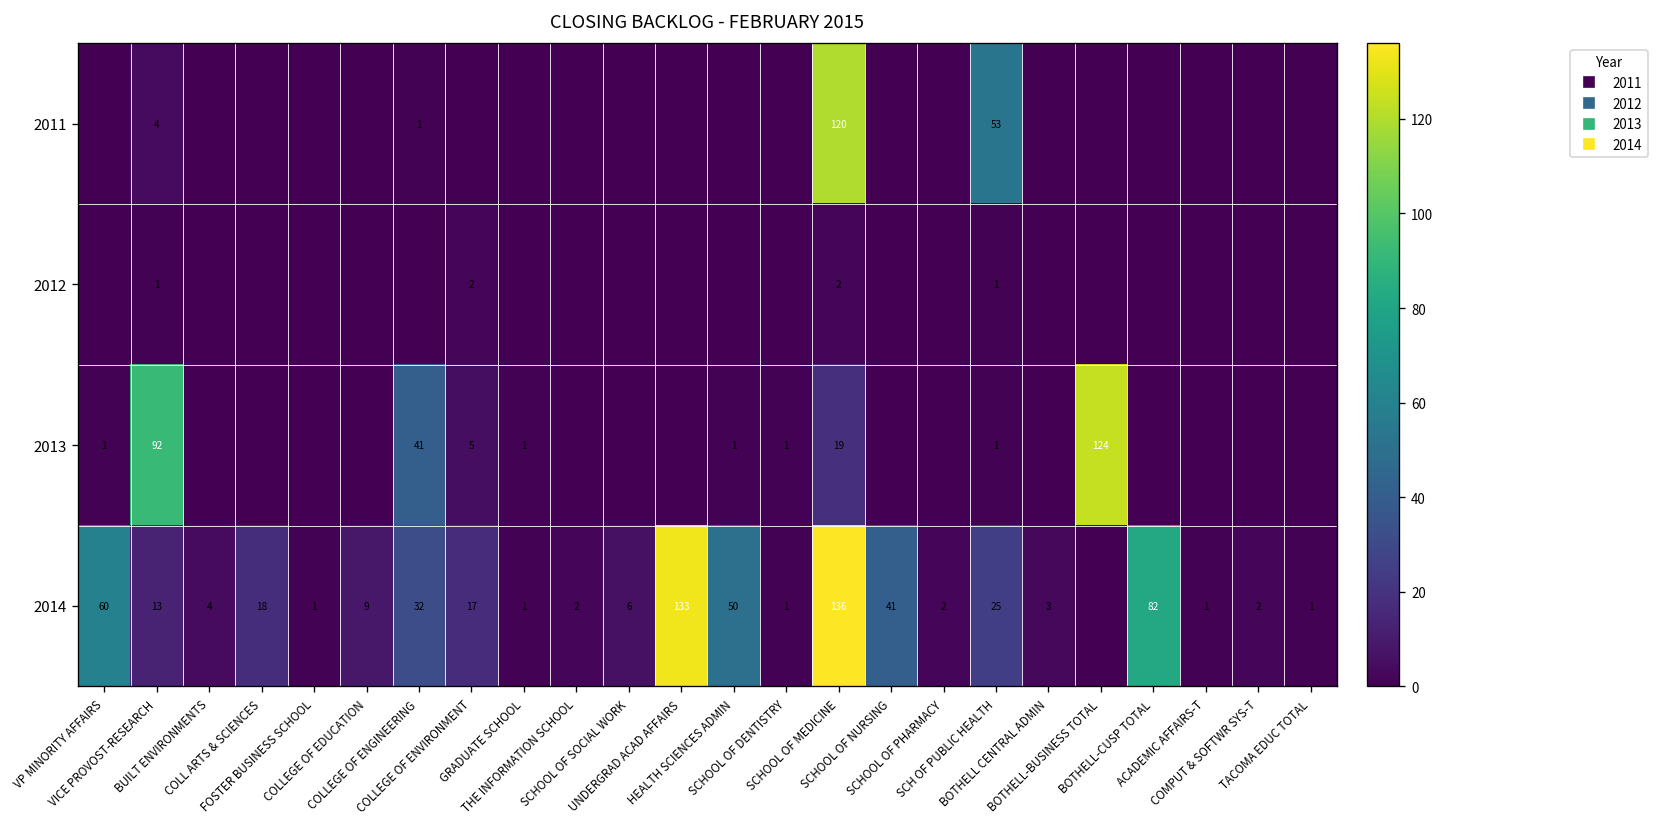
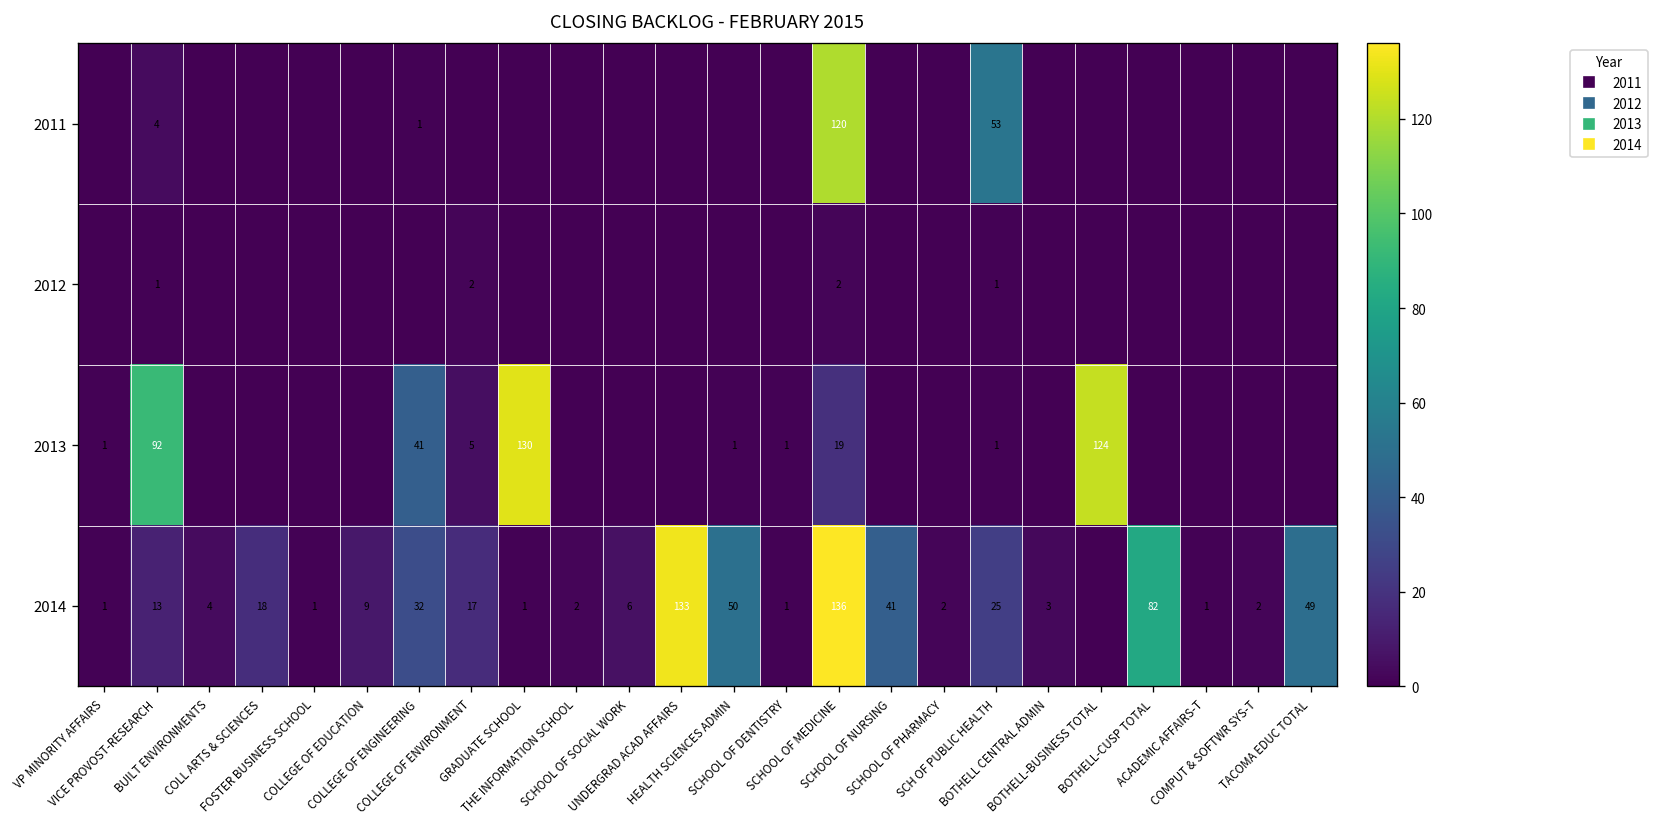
  {
    "2011": {
      "VICE PROVOST-RESEARCH": 4,
      "COLLEGE OF ENGINEERING": 1,
      "SCHOOL OF MEDICINE": 120,
      "SCH OF PUBLIC HEALTH": 53
    },
    "2012": {
      "VICE PROVOST-RESEARCH": 1,
      "COLLEGE OF ENVIRONMENT": 2,
      "SCHOOL OF MEDICINE": 2,
      "SCH OF PUBLIC HEALTH": 1
    },
    "2013": {
      "VP MINORITY AFFAIRS": 1,
      "VICE PROVOST-RESEARCH": 92,
      "COLLEGE OF ENGINEERING": 41,
      "COLLEGE OF ENVIRONMENT": 5,
-     "GRADUATE SCHOOL": 1,
+     "GRADUATE SCHOOL": 130,
      "HEALTH SCIENCES ADMIN": 1,
      "SCHOOL OF DENTISTRY": 1,
      "SCHOOL OF MEDICINE": 19,
      "SCH OF PUBLIC HEALTH": 1,
      "BOTHELL-BUSINESS TOTAL": 124
    },
    "2014": {
-     "VP MINORITY AFFAIRS": 60,
+     "VP MINORITY AFFAIRS": 1,
      "VICE PROVOST-RESEARCH": 13,
      "BUILT ENVIRONMENTS": 4,
      "COLL ARTS & SCIENCES": 18,
      "FOSTER BUSINESS SCHOOL": 1,
      "COLLEGE OF EDUCATION": 9,
      "COLLEGE OF ENGINEERING": 32,
      "COLLEGE OF ENVIRONMENT": 17,
      "GRADUATE SCHOOL": 1,
      "THE INFORMATION SCHOOL": 2,
      "SCHOOL OF SOCIAL WORK": 6,
      "UNDERGRAD ACAD AFFAIRS": 133,
      "HEALTH SCIENCES ADMIN": 50,
      "SCHOOL OF DENTISTRY": 1,
      "SCHOOL OF MEDICINE": 136,
      "SCHOOL OF NURSING": 41,
      "SCHOOL OF PHARMACY": 2,
      "SCH OF PUBLIC HEALTH": 25,
      "BOTHELL CENTRAL ADMIN": 3,
      "BOTHELL-CUSP TOTAL": 82,
      "ACADEMIC AFFAIRS-T": 1,
      "COMPUT & SOFTWR SYS-T": 2,
-     "TACOMA EDUC TOTAL": 1
+     "TACOMA EDUC TOTAL": 49
    }
  }
